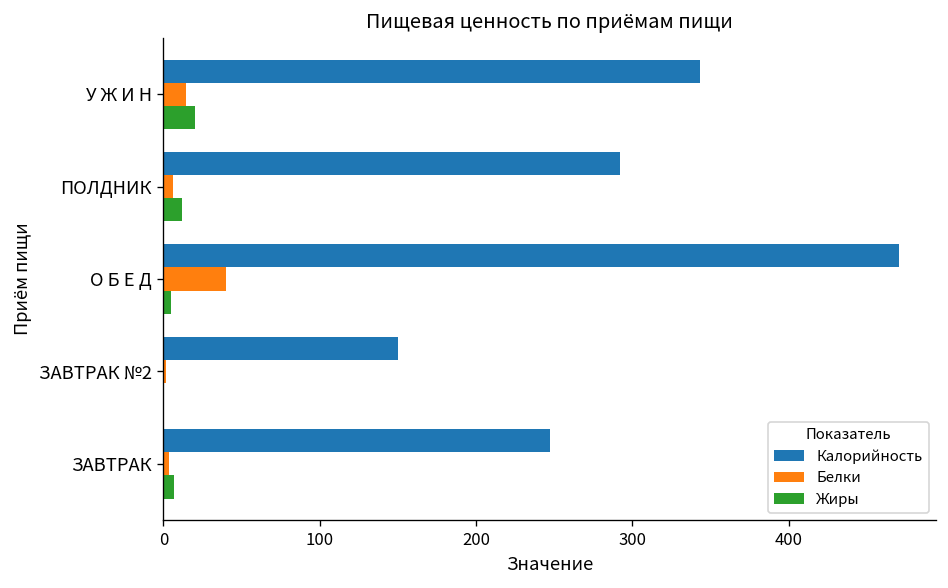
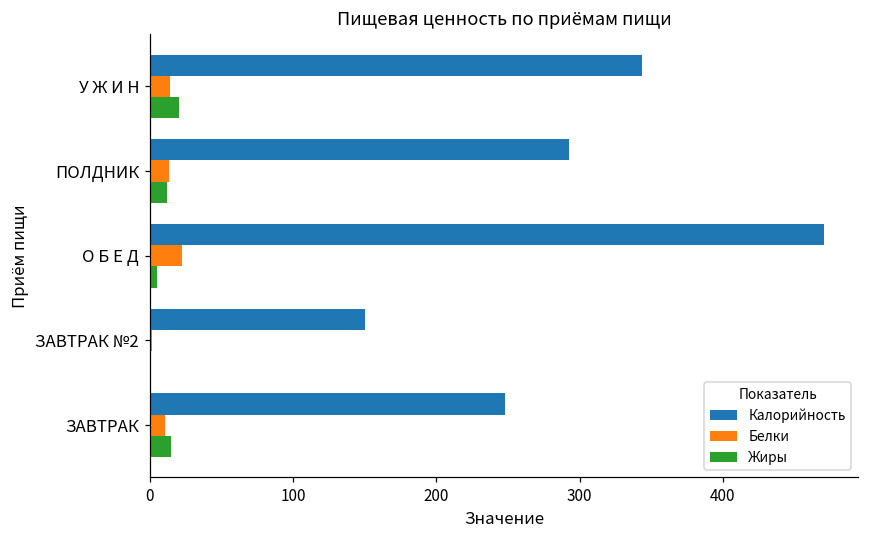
  {
    "Калорийность": {
      "У Ж И Н": 344,
      "ПОЛДНИК": 292,
      "О Б Е Д": 471,
      "ЗАВТРАК №2": 150,
      "ЗАВТРАК": 248
    },
    "Белки": {
      "У Ж И Н": 14,
-     "ПОЛДНИК": 6,
-     "О Б Е Д": 40,
-     "ЗАВТРАК": 3
+     "ПОЛДНИК": 14,
+     "О Б Е Д": 22,
+     "ЗАВТРАК": 10
    },
    "Жиры": {
      "У Ж И Н": 20,
      "ПОЛДНИК": 12,
      "О Б Е Д": 5,
-     "ЗАВТРАК": 6
+     "ЗАВТРАК": 15
    }
  }
